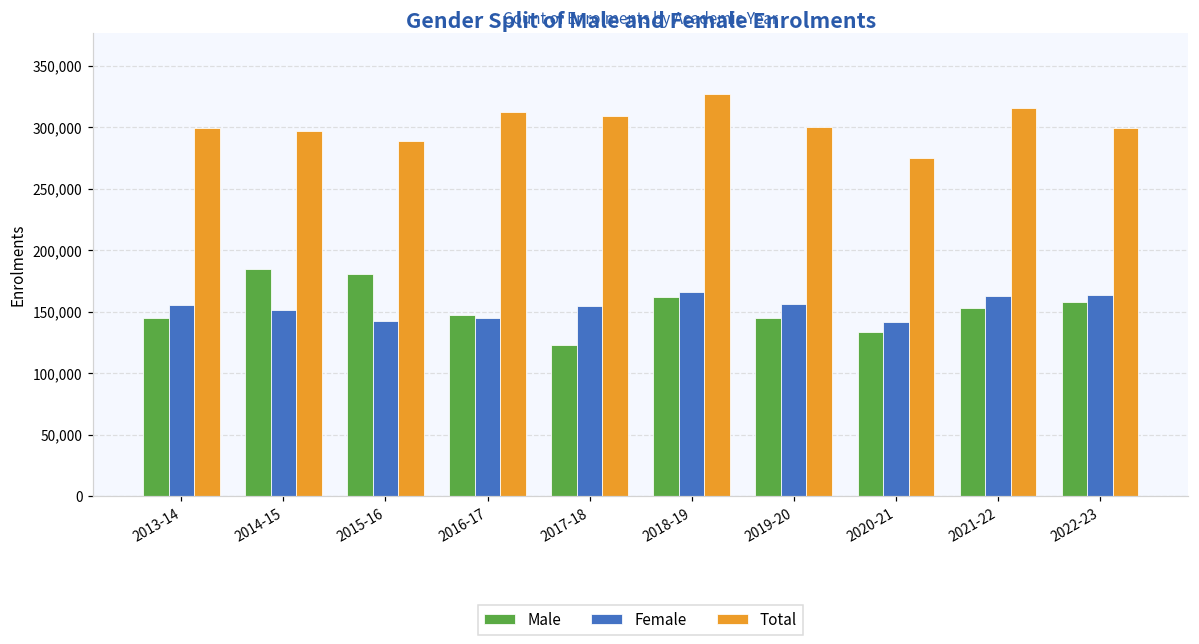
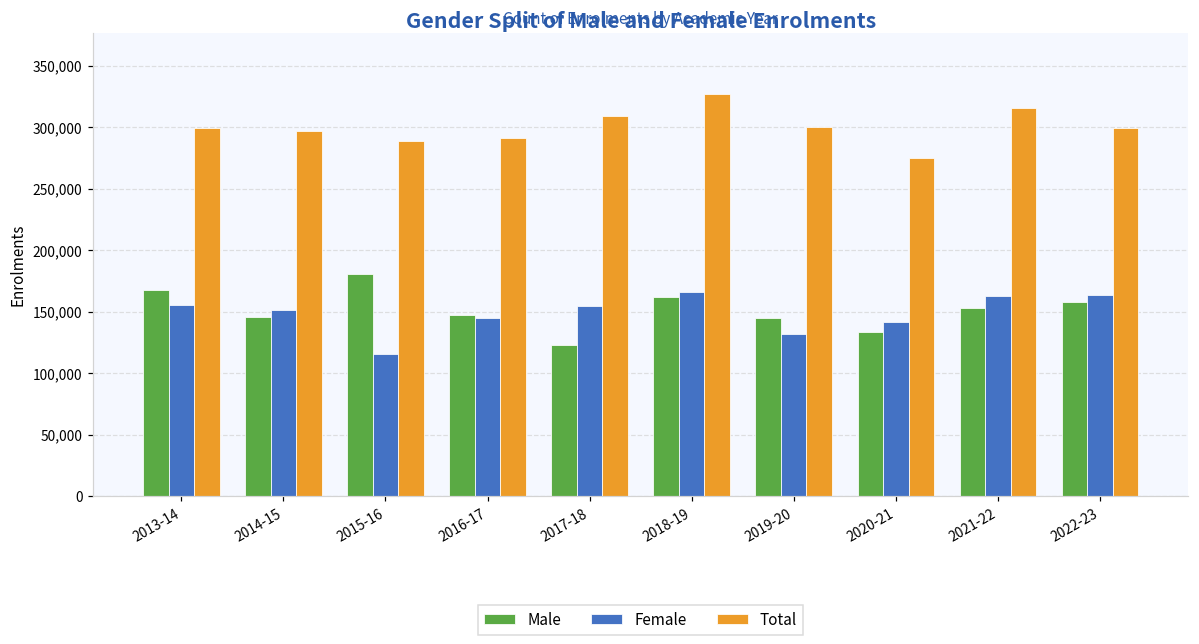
  {
    "Male": {
-     "2013-14": "145,000",
-     "2014-15": "184,000",
+     "2013-14": "167,000",
+     "2014-15": "145,000",
      "2015-16": "181,000",
      "2016-17": "147,000",
      "2017-18": "123,000",
      "2018-19": "162,000",
      "2019-20": "145,000",
      "2020-21": "134,000",
      "2021-22": "153,000",
      "2022-23": "158,000"
    },
    "Female": {
      "2013-14": "155,000",
      "2014-15": "152,000",
-     "2015-16": "143,000",
+     "2015-16": "115,000",
      "2016-17": "145,000",
      "2017-18": "155,000",
      "2018-19": "166,000",
-     "2019-20": "156,000",
+     "2019-20": "131,000",
      "2020-21": "141,000",
      "2021-22": "163,000",
      "2022-23": "163,000"
    },
    "Total": {
      "2013-14": "300,000",
      "2014-15": "297,000",
      "2015-16": "289,000",
-     "2016-17": "312,000",
+     "2016-17": "292,000",
      "2017-18": "310,000",
      "2018-19": "327,000",
      "2019-20": "301,000",
      "2020-21": "275,000",
      "2021-22": "316,000",
      "2022-23": "299,000"
    }
  }
